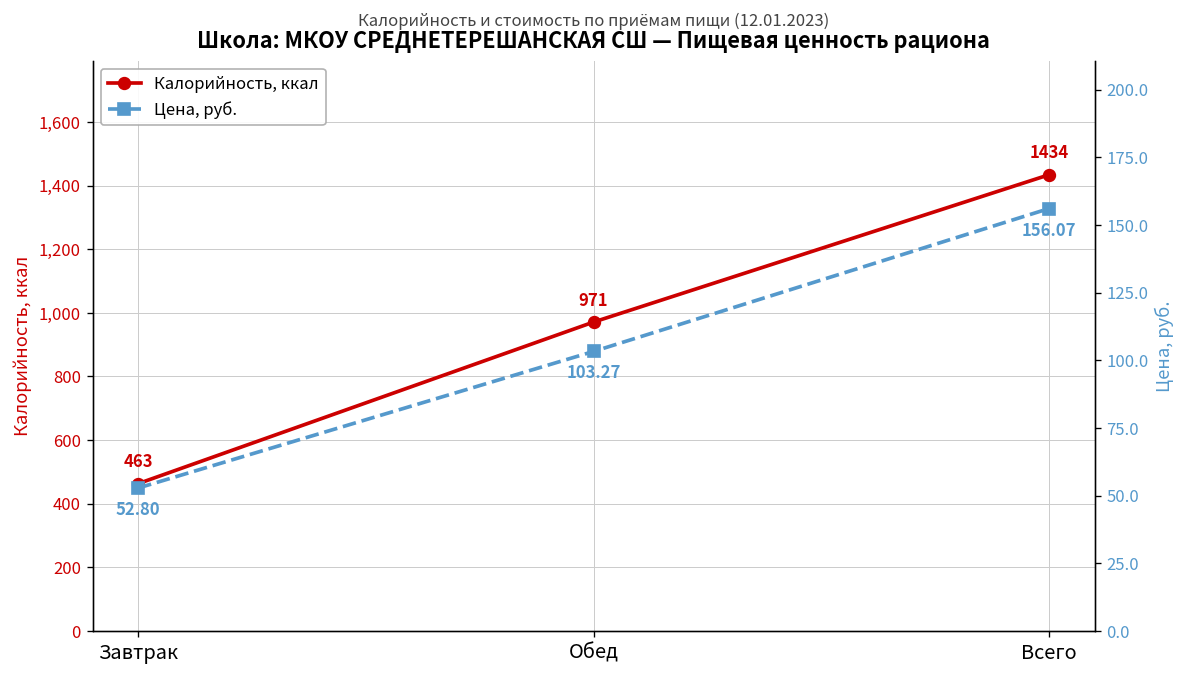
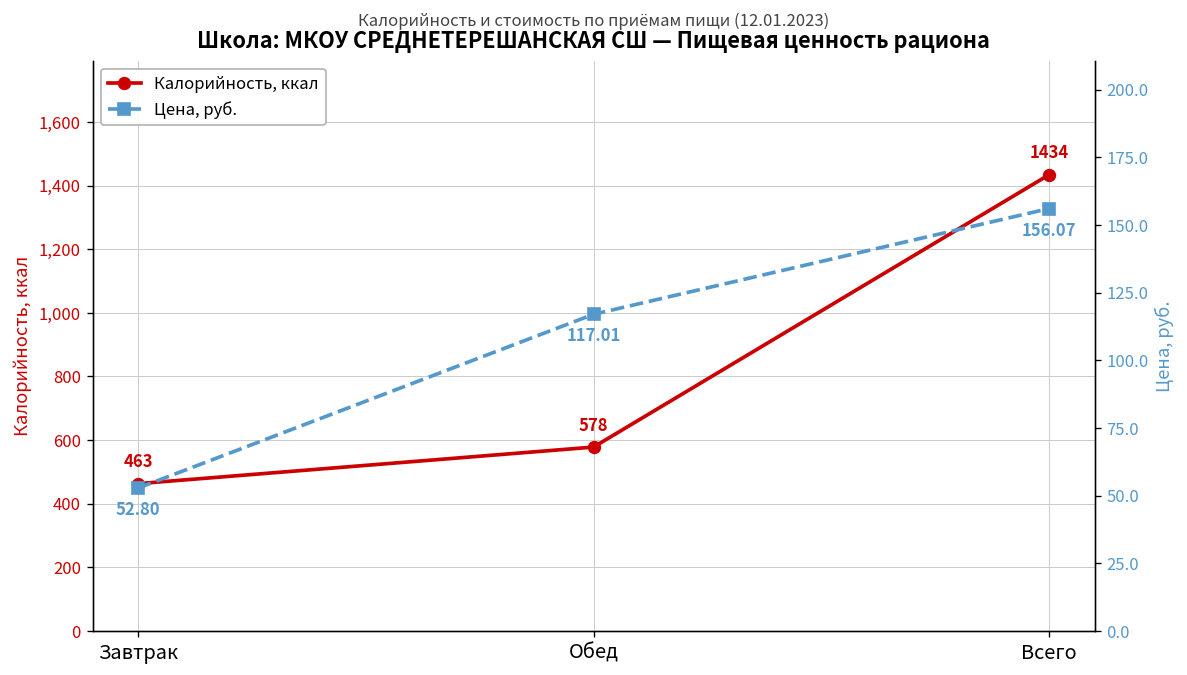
  {
    "Калорийность, ккал": {
      "Завтрак": 463,
-     "Обед": 971,
+     "Обед": 578,
      "Всего": 1434
    },
    "Цена, руб.": {
      "Завтрак": 52.80,
-     "Обед": 103.27,
+     "Обед": 117.01,
      "Всего": 156.07
    }
  }
